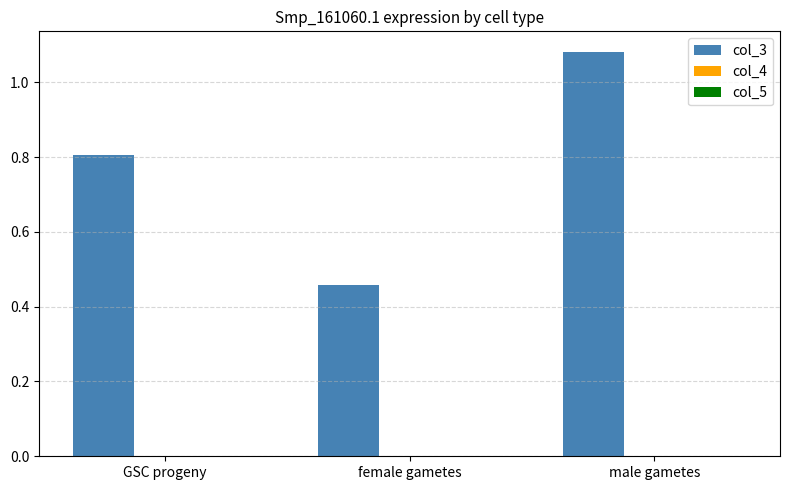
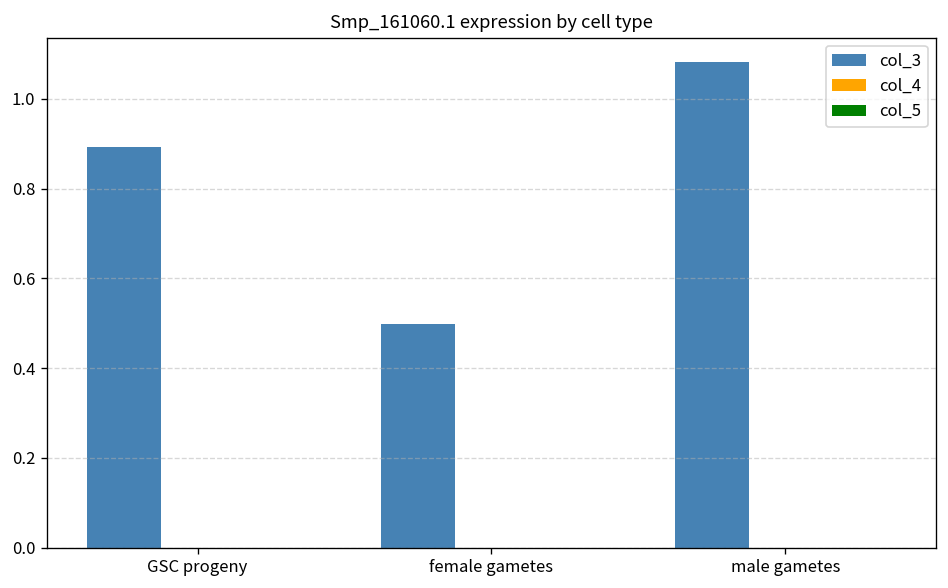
  {
    "col_3": {
-     "GSC progeny": 0.81,
-     "female gametes": 0.46,
+     "GSC progeny": 0.89,
+     "female gametes": 0.50,
      "male gametes": 1.08
    },
    "col_4": {
      "GSC progeny": 0.00
    },
    "col_5": {
      "GSC progeny": 0.00,
      "female gametes": 0.00,
      "male gametes": 0.00
    }
  }
